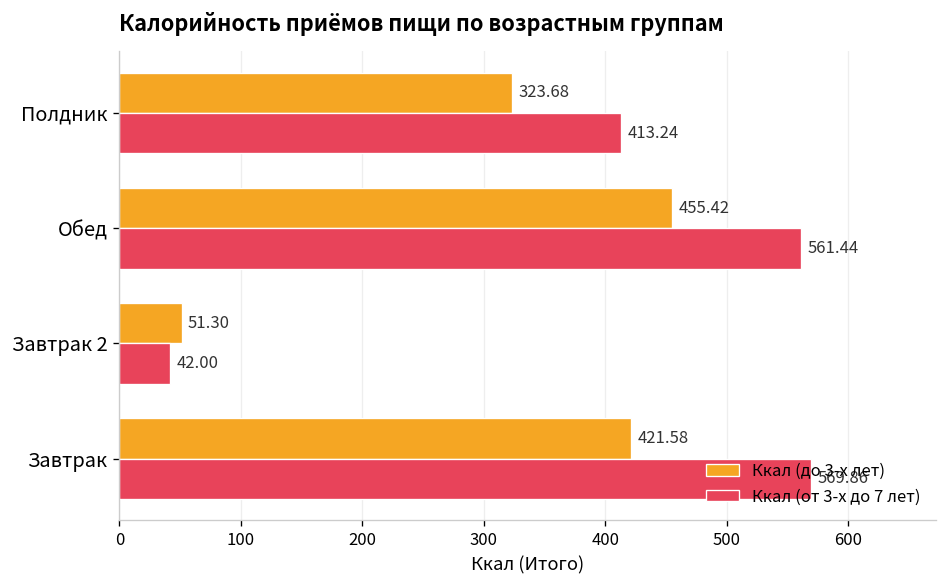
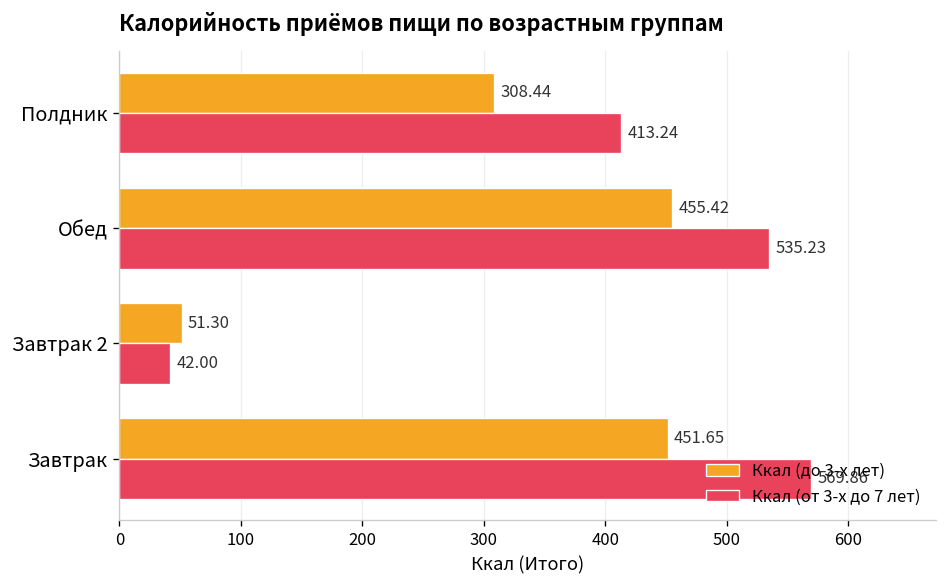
  {
    "Ккал (до 3-х лет)": {
-     "Полдник": 323.68,
+     "Полдник": 308.44,
      "Обед": 455.42,
      "Завтрак 2": 51.30,
-     "Завтрак": 421.58
+     "Завтрак": 451.65
    },
    "Ккал (от 3-х до 7 лет)": {
      "Полдник": 413.24,
-     "Обед": 561.44,
+     "Обед": 535.23,
      "Завтрак 2": 42.00,
      "Завтрак": 569.86
    }
  }
